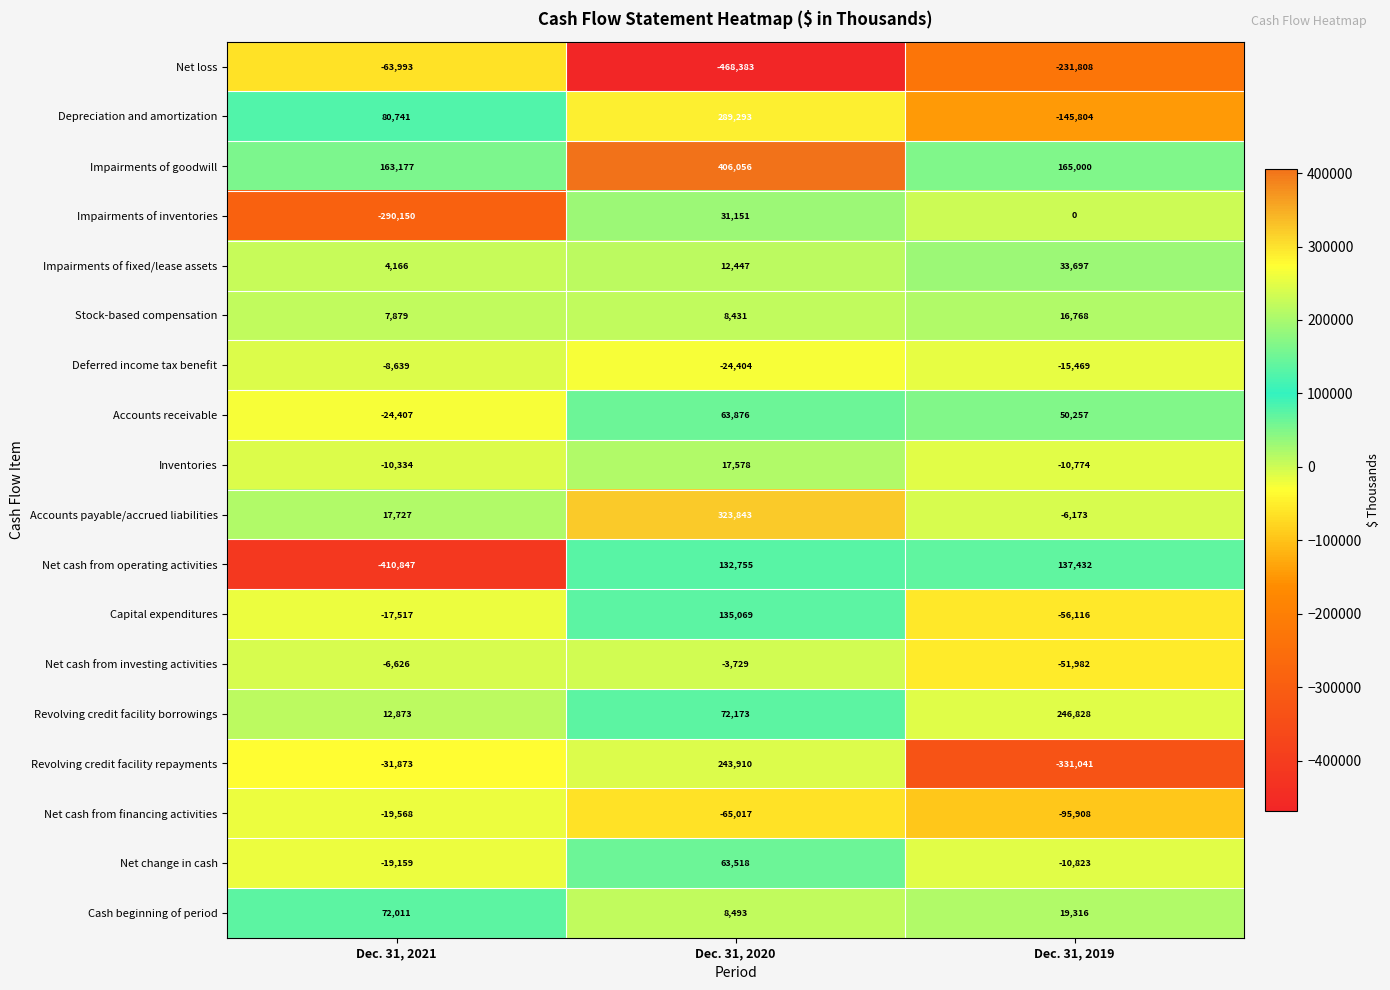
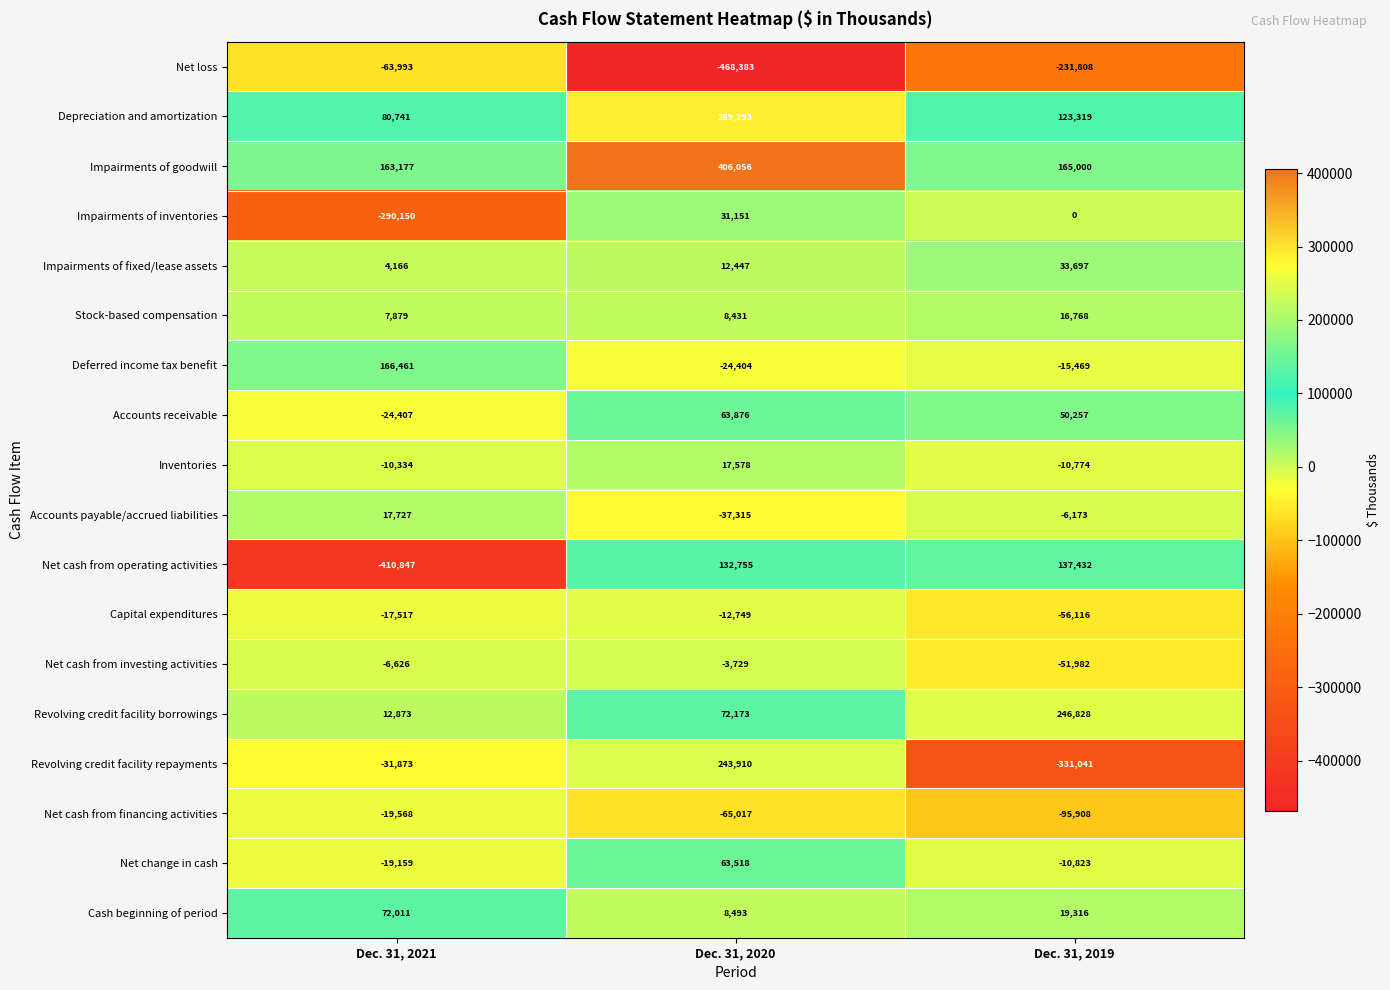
  {
    "Net loss": {
      "Dec. 31, 2021": "-63,993",
      "Dec. 31, 2020": "-468,383",
      "Dec. 31, 2019": "-231,808"
    },
    "Depreciation and amortization": {
      "Dec. 31, 2021": "80,741",
      "Dec. 31, 2020": "289,293",
-     "Dec. 31, 2019": "-145,804"
+     "Dec. 31, 2019": "123,319"
    },
    "Impairments of goodwill": {
      "Dec. 31, 2021": "163,177",
      "Dec. 31, 2020": "406,056",
      "Dec. 31, 2019": "165,000"
    },
    "Impairments of inventories": {
      "Dec. 31, 2021": "-290,150",
      "Dec. 31, 2020": "31,151",
      "Dec. 31, 2019": "0"
    },
    "Impairments of fixed/lease assets": {
      "Dec. 31, 2021": "4,166",
      "Dec. 31, 2020": "12,447",
      "Dec. 31, 2019": "33,697"
    },
    "Stock-based compensation": {
      "Dec. 31, 2021": "7,879",
      "Dec. 31, 2020": "8,431",
      "Dec. 31, 2019": "16,768"
    },
    "Deferred income tax benefit": {
-     "Dec. 31, 2021": "-8,639",
+     "Dec. 31, 2021": "166,461",
      "Dec. 31, 2020": "-24,404",
      "Dec. 31, 2019": "-15,469"
    },
    "Accounts receivable": {
      "Dec. 31, 2021": "-24,407",
      "Dec. 31, 2020": "63,876",
      "Dec. 31, 2019": "50,257"
    },
    "Inventories": {
      "Dec. 31, 2021": "-10,334",
      "Dec. 31, 2020": "17,578",
      "Dec. 31, 2019": "-10,774"
    },
    "Accounts payable/accrued liabilities": {
      "Dec. 31, 2021": "17,727",
-     "Dec. 31, 2020": "323,843",
+     "Dec. 31, 2020": "-37,315",
      "Dec. 31, 2019": "-6,173"
    },
    "Net cash from operating activities": {
      "Dec. 31, 2021": "-410,847",
      "Dec. 31, 2020": "132,755",
      "Dec. 31, 2019": "137,432"
    },
    "Capital expenditures": {
      "Dec. 31, 2021": "-17,517",
-     "Dec. 31, 2020": "135,069",
+     "Dec. 31, 2020": "-12,749",
      "Dec. 31, 2019": "-56,116"
    },
    "Net cash from investing activities": {
      "Dec. 31, 2021": "-6,626",
      "Dec. 31, 2020": "-3,729",
      "Dec. 31, 2019": "-51,982"
    },
    "Revolving credit facility borrowings": {
      "Dec. 31, 2021": "12,873",
      "Dec. 31, 2020": "72,173",
      "Dec. 31, 2019": "246,828"
    },
    "Revolving credit facility repayments": {
      "Dec. 31, 2021": "-31,873",
      "Dec. 31, 2020": "243,910",
      "Dec. 31, 2019": "-331,041"
    },
    "Net cash from financing activities": {
      "Dec. 31, 2021": "-19,568",
      "Dec. 31, 2020": "-65,017",
      "Dec. 31, 2019": "-95,908"
    },
    "Net change in cash": {
      "Dec. 31, 2021": "-19,159",
      "Dec. 31, 2020": "63,518",
      "Dec. 31, 2019": "-10,823"
    },
    "Cash beginning of period": {
      "Dec. 31, 2021": "72,011",
      "Dec. 31, 2020": "8,493",
      "Dec. 31, 2019": "19,316"
    }
  }
